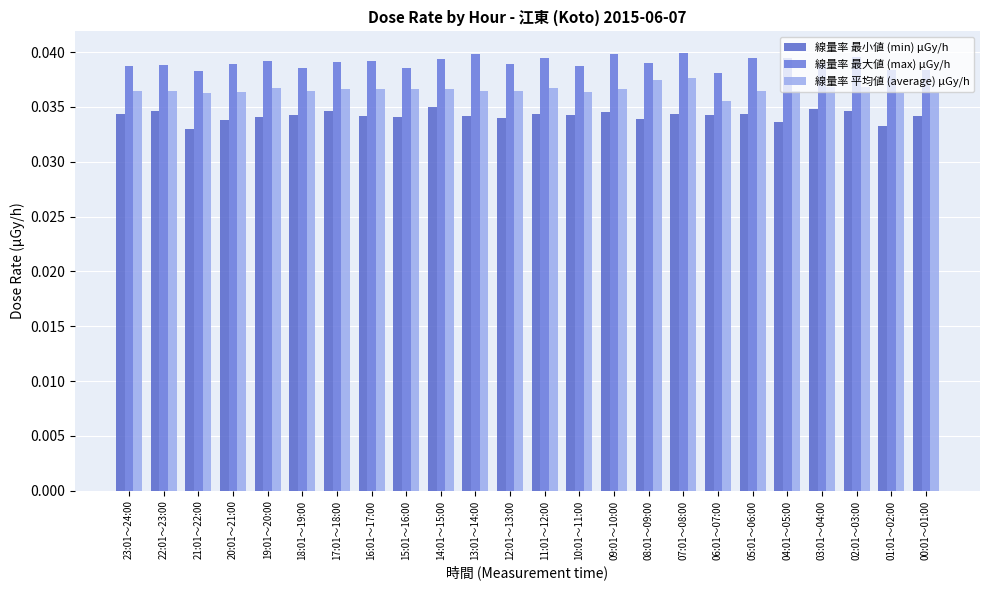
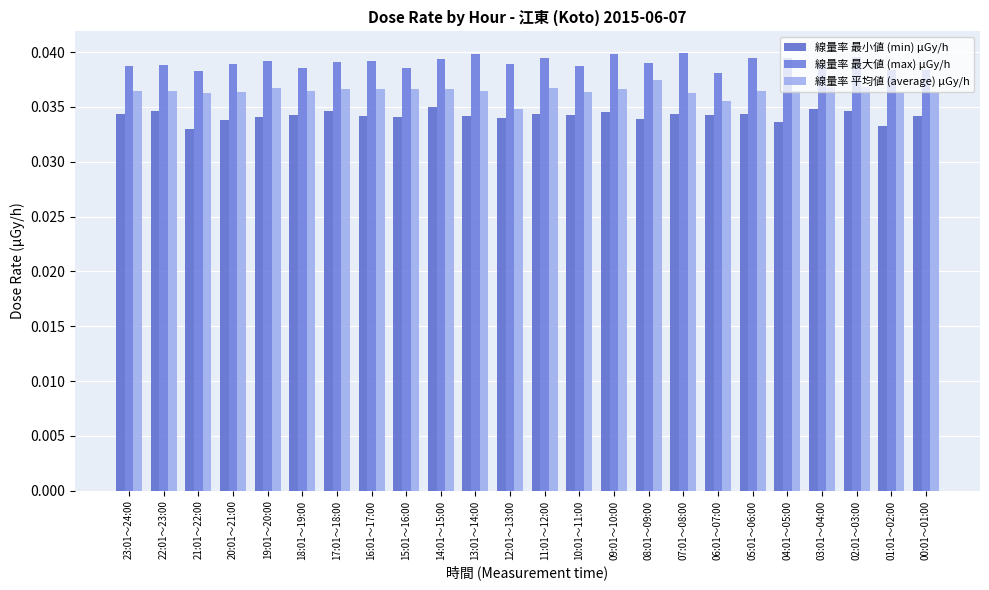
  {
    "線量率 平均値 (average) μGy/h": {
      "23:01～24:00": 0.0365,
      "22:01～23:00": 0.0365,
      "21:01～22:00": 0.0363,
      "20:01～21:00": 0.0364,
      "19:01～20:00": 0.0367,
      "18:01～19:00": 0.0365,
      "17:01～18:00": 0.0366,
      "16:01～17:00": 0.0366,
      "15:01～16:00": 0.0366,
      "14:01～15:00": 0.0366,
      "13:01～14:00": 0.0365,
-     "12:01～13:00": 0.0365,
+     "12:01～13:00": 0.0348,
      "11:01～12:00": 0.0367,
      "10:01～11:00": 0.0364,
      "09:01～10:00": 0.0366,
      "08:01～09:00": 0.0375,
-     "07:01～08:00": 0.0376,
+     "07:01～08:00": 0.0363,
      "06:01～07:00": 0.0355,
      "05:01～06:00": 0.0365,
      "01:01～02:00": 0.0363
    }
  }
